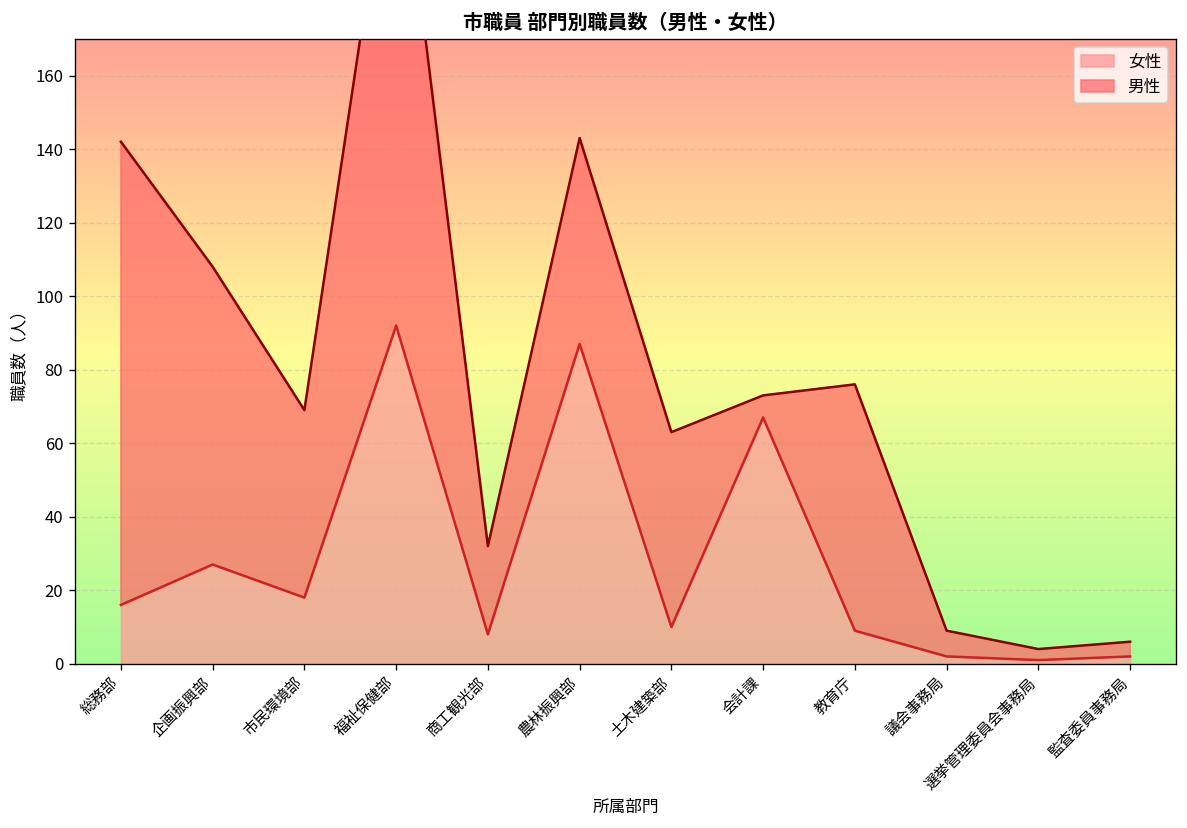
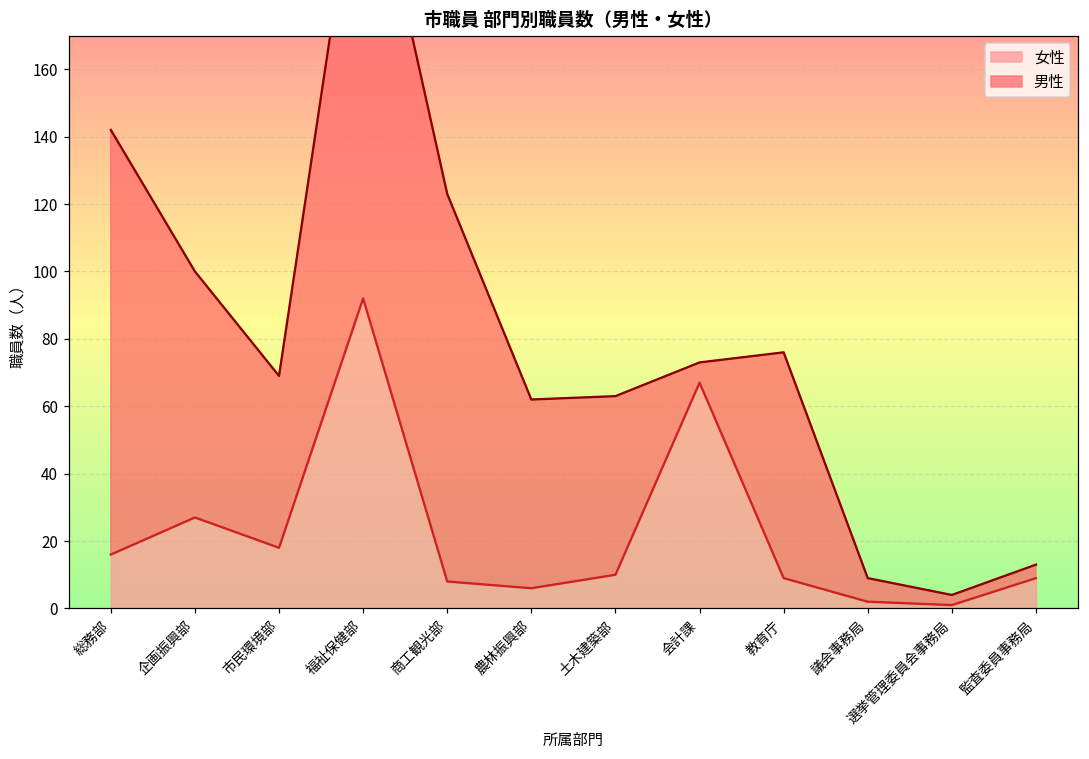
  {
    "女性": {
      "総務部": 16,
      "企画振興部": 27,
      "市民環境部": 18,
      "福祉保健部": 92,
      "商工観光部": 8,
-     "農林振興部": 87,
+     "農林振興部": 6,
      "土木建築部": 10,
      "会計課": 67,
      "教育庁": 9,
      "議会事務局": 2,
      "選挙管理委員会事務局": 1,
-     "監査委員事務局": 2
+     "監査委員事務局": 9
    },
    "男性": {
      "総務部": 126,
-     "企画振興部": 81,
+     "企画振興部": 73,
      "市民環境部": 51,
-     "商工観光部": 24,
+     "商工観光部": 115,
      "農林振興部": 56,
      "土木建築部": 53,
      "会計課": 6,
      "教育庁": 67,
      "議会事務局": 7,
      "選挙管理委員会事務局": 3,
      "監査委員事務局": 4
    }
  }
